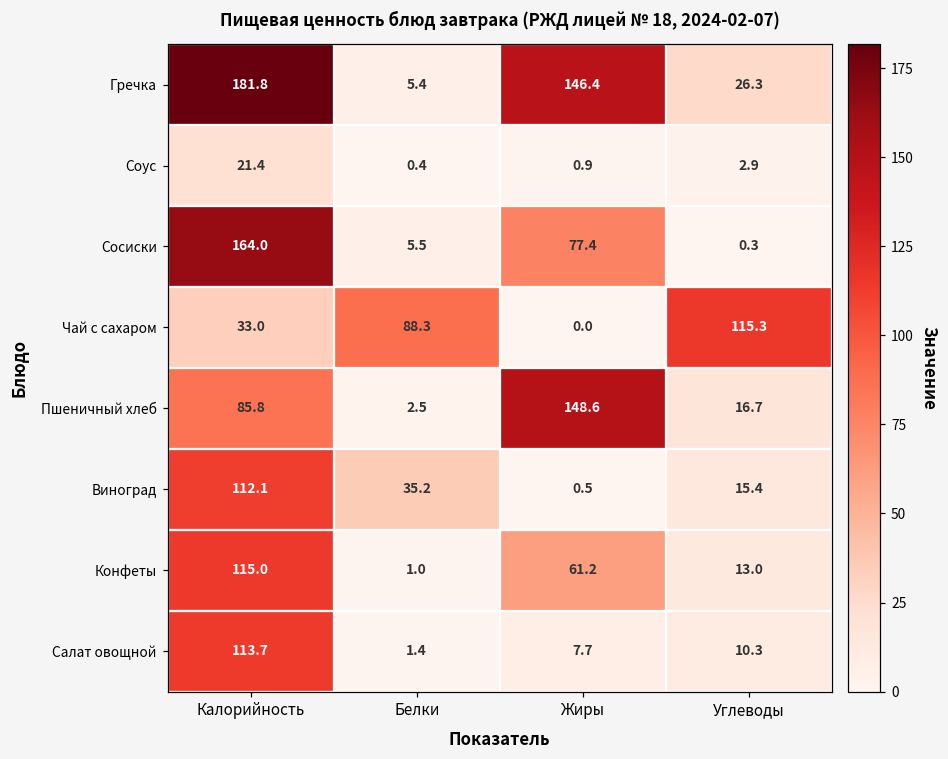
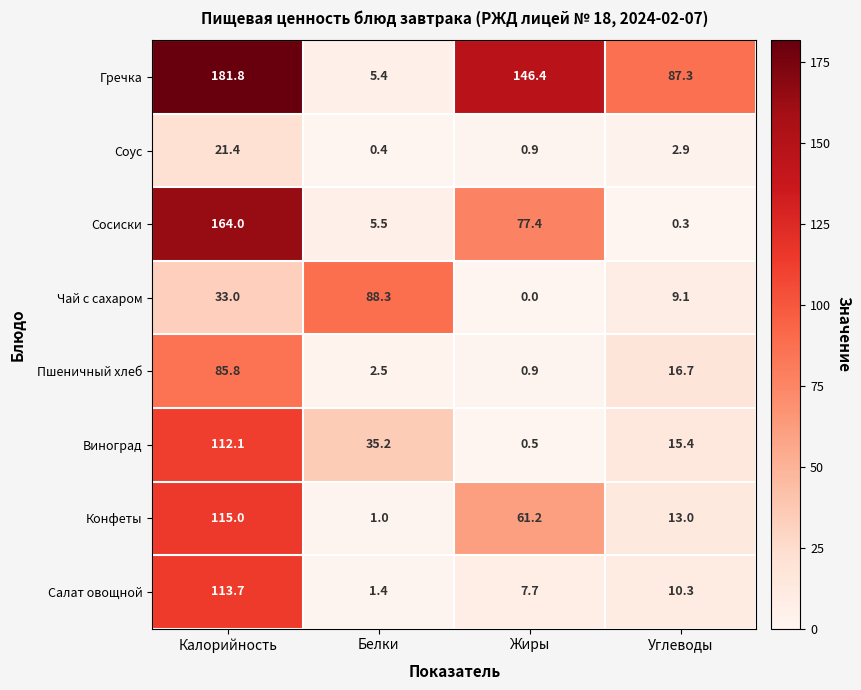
  {
    "Гречка": {
      "Калорийность": 181.8,
      "Белки": 5.4,
      "Жиры": 146.4,
-     "Углеводы": 26.3
+     "Углеводы": 87.3
    },
    "Соус": {
      "Калорийность": 21.4,
      "Белки": 0.4,
      "Жиры": 0.9,
      "Углеводы": 2.9
    },
    "Сосиски": {
      "Калорийность": 164.0,
      "Белки": 5.5,
      "Жиры": 77.4,
      "Углеводы": 0.3
    },
    "Чай с сахаром": {
      "Калорийность": 33.0,
      "Белки": 88.3,
      "Жиры": 0.0,
-     "Углеводы": 115.3
+     "Углеводы": 9.1
    },
    "Пшеничный хлеб": {
      "Калорийность": 85.8,
      "Белки": 2.5,
-     "Жиры": 148.6,
+     "Жиры": 0.9,
      "Углеводы": 16.7
    },
    "Виноград": {
      "Калорийность": 112.1,
      "Белки": 35.2,
      "Жиры": 0.5,
      "Углеводы": 15.4
    },
    "Конфеты": {
      "Калорийность": 115.0,
      "Белки": 1.0,
      "Жиры": 61.2,
      "Углеводы": 13.0
    },
    "Салат овощной": {
      "Калорийность": 113.7,
      "Белки": 1.4,
      "Жиры": 7.7,
      "Углеводы": 10.3
    }
  }
